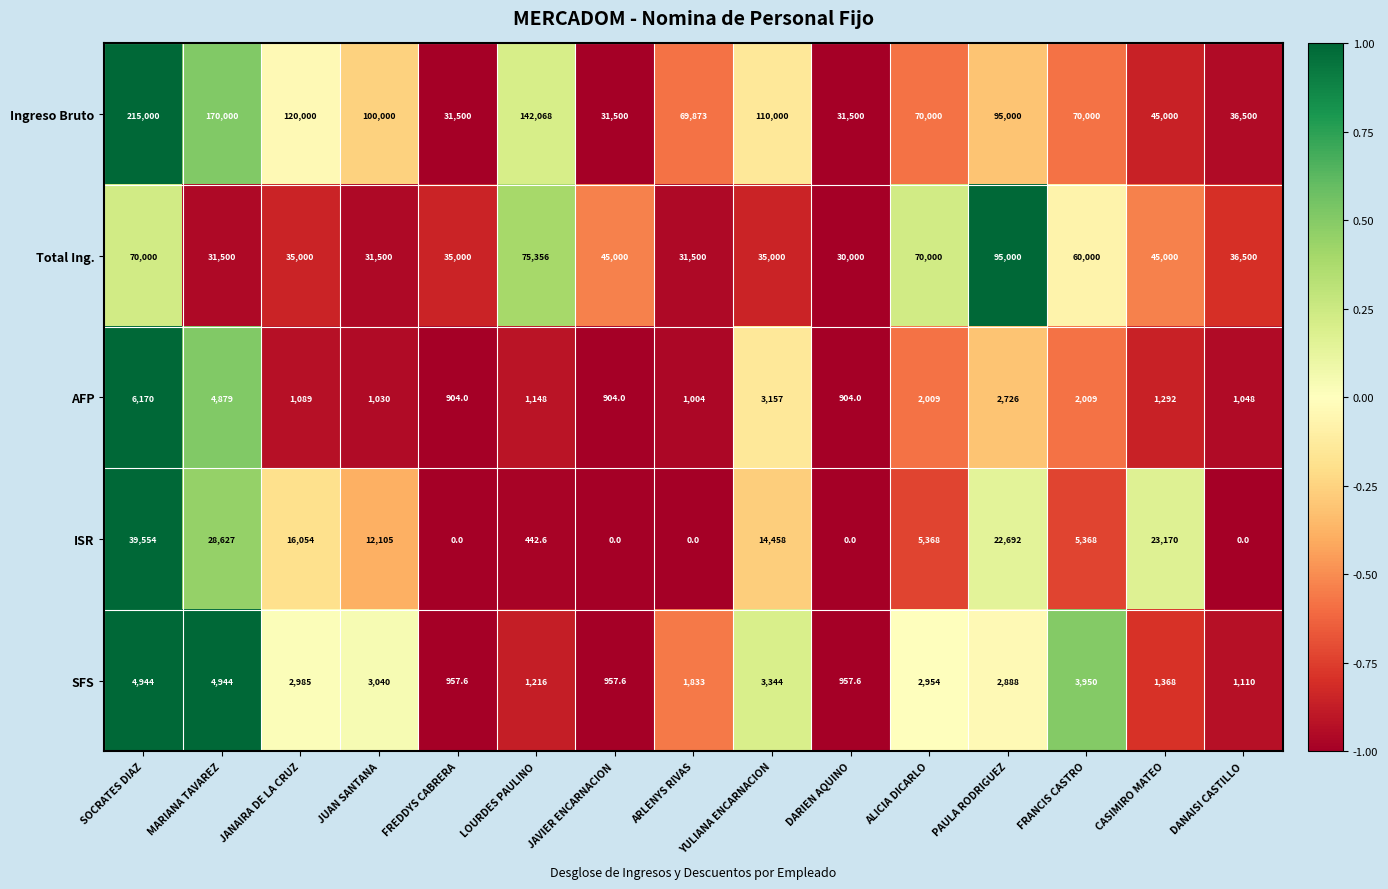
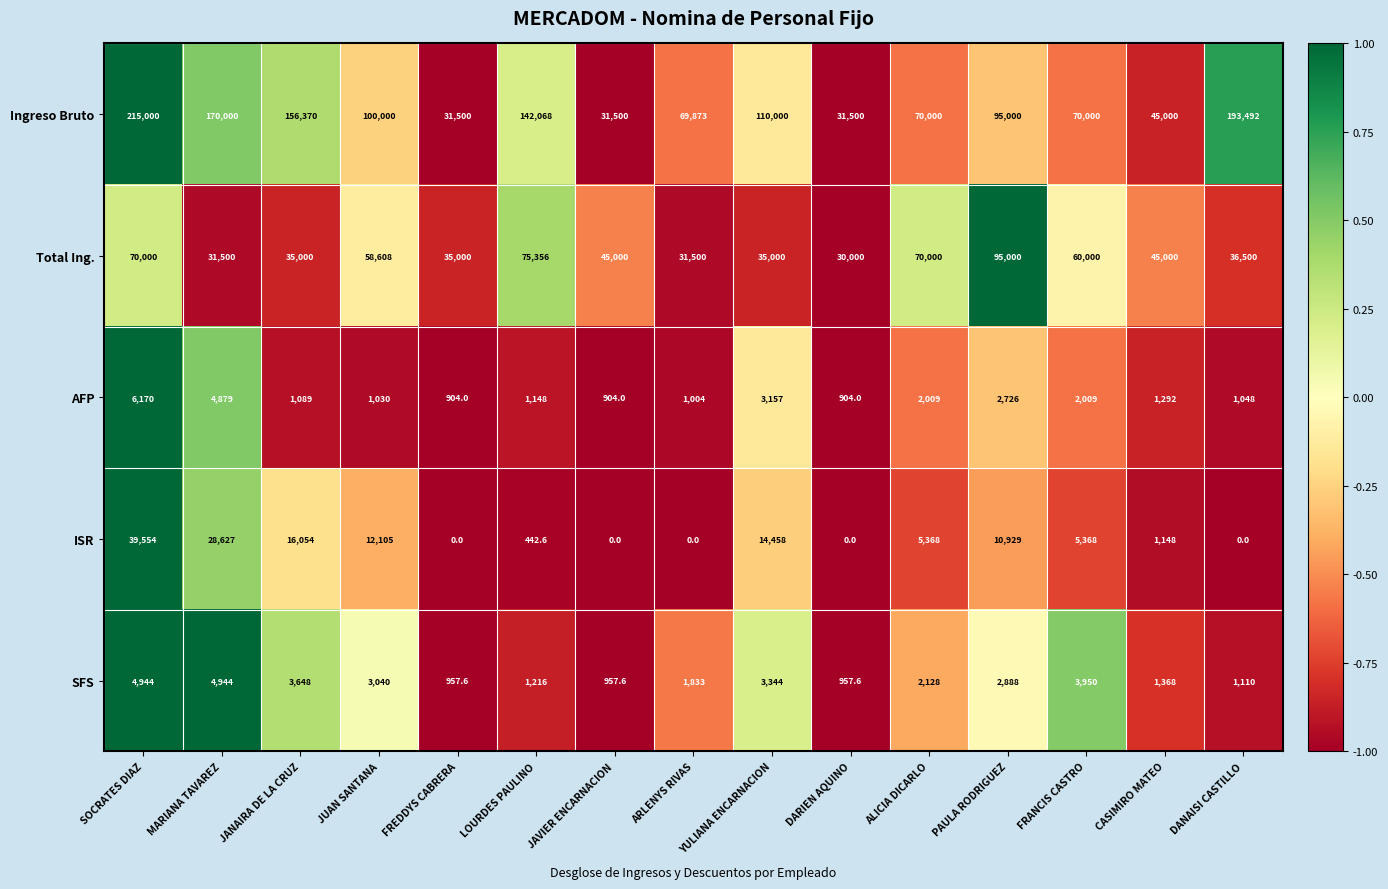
  {
    "Ingreso Bruto": {
      "SOCRATES DIAZ": "215,000",
      "MARIANA TAVAREZ": "170,000",
-     "JANAIRA DE LA CRUZ": "120,000",
+     "JANAIRA DE LA CRUZ": "156,370",
      "JUAN SANTANA": "100,000",
      "FREDDYS CABRERA": "31,500",
      "LOURDES PAULINO": "142,068",
      "JAVIER ENCARNACION": "31,500",
      "ARLENYS RIVAS": "69,873",
      "YULIANA ENCARNACION": "110,000",
      "DARIEN AQUINO": "31,500",
      "ALICIA DICARLO": "70,000",
      "PAULA RODRIGUEZ": "95,000",
      "FRANCIS CASTRO": "70,000",
      "CASIMIRO MATEO": "45,000",
-     "DANAISI CASTILLO": "36,500"
+     "DANAISI CASTILLO": "193,492"
    },
    "Total Ing.": {
      "SOCRATES DIAZ": "70,000",
      "MARIANA TAVAREZ": "31,500",
      "JANAIRA DE LA CRUZ": "35,000",
-     "JUAN SANTANA": "31,500",
+     "JUAN SANTANA": "58,608",
      "FREDDYS CABRERA": "35,000",
      "LOURDES PAULINO": "75,356",
      "JAVIER ENCARNACION": "45,000",
      "ARLENYS RIVAS": "31,500",
      "YULIANA ENCARNACION": "35,000",
      "DARIEN AQUINO": "30,000",
      "ALICIA DICARLO": "70,000",
      "PAULA RODRIGUEZ": "95,000",
      "FRANCIS CASTRO": "60,000",
      "CASIMIRO MATEO": "45,000",
      "DANAISI CASTILLO": "36,500"
    },
    "AFP": {
      "SOCRATES DIAZ": "6,170",
      "MARIANA TAVAREZ": "4,879",
      "JANAIRA DE LA CRUZ": "1,089",
      "JUAN SANTANA": "1,030",
      "FREDDYS CABRERA": "904.0",
      "LOURDES PAULINO": "1,148",
      "JAVIER ENCARNACION": "904.0",
      "ARLENYS RIVAS": "1,004",
      "YULIANA ENCARNACION": "3,157",
      "DARIEN AQUINO": "904.0",
      "ALICIA DICARLO": "2,009",
      "PAULA RODRIGUEZ": "2,726",
      "FRANCIS CASTRO": "2,009",
      "CASIMIRO MATEO": "1,292",
      "DANAISI CASTILLO": "1,048"
    },
    "ISR": {
      "SOCRATES DIAZ": "39,554",
      "MARIANA TAVAREZ": "28,627",
      "JANAIRA DE LA CRUZ": "16,054",
      "JUAN SANTANA": "12,105",
      "FREDDYS CABRERA": "0.0",
      "LOURDES PAULINO": "442.6",
      "JAVIER ENCARNACION": "0.0",
      "ARLENYS RIVAS": "0.0",
      "YULIANA ENCARNACION": "14,458",
      "DARIEN AQUINO": "0.0",
      "ALICIA DICARLO": "5,368",
-     "PAULA RODRIGUEZ": "22,692",
+     "PAULA RODRIGUEZ": "10,929",
      "FRANCIS CASTRO": "5,368",
-     "CASIMIRO MATEO": "23,170",
+     "CASIMIRO MATEO": "1,148",
      "DANAISI CASTILLO": "0.0"
    },
    "SFS": {
      "SOCRATES DIAZ": "4,944",
      "MARIANA TAVAREZ": "4,944",
-     "JANAIRA DE LA CRUZ": "2,985",
+     "JANAIRA DE LA CRUZ": "3,648",
      "JUAN SANTANA": "3,040",
      "FREDDYS CABRERA": "957.6",
      "LOURDES PAULINO": "1,216",
      "JAVIER ENCARNACION": "957.6",
      "ARLENYS RIVAS": "1,833",
      "YULIANA ENCARNACION": "3,344",
      "DARIEN AQUINO": "957.6",
-     "ALICIA DICARLO": "2,954",
+     "ALICIA DICARLO": "2,128",
      "PAULA RODRIGUEZ": "2,888",
      "FRANCIS CASTRO": "3,950",
      "CASIMIRO MATEO": "1,368",
      "DANAISI CASTILLO": "1,110"
    }
  }
